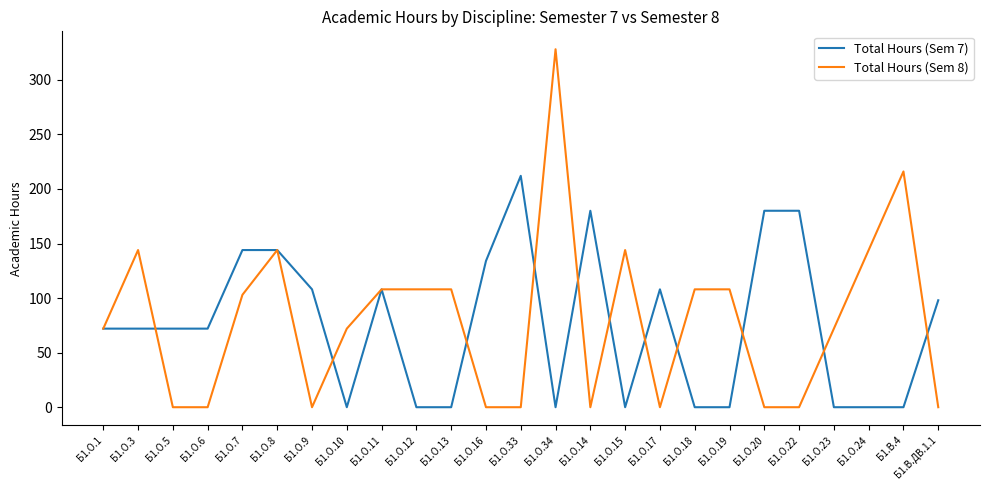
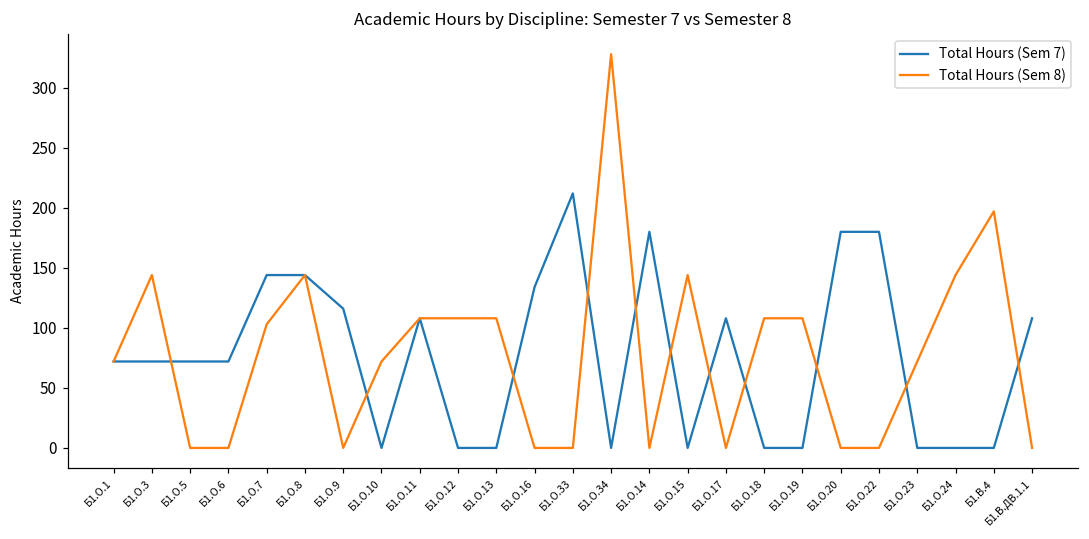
  {
    "Total Hours (Sem 7)": {
      "Б1.О.3": 72,
      "Б1.О.5": 72,
      "Б1.О.6": 72,
      "Б1.О.7": 144,
-     "Б1.О.9": 108,
+     "Б1.О.9": 116,
      "Б1.О.10": 0,
      "Б1.О.12": 0,
      "Б1.О.13": 0,
      "Б1.О.16": 134,
      "Б1.О.33": 212,
      "Б1.О.34": 0,
      "Б1.О.14": 180,
      "Б1.О.15": 0,
      "Б1.О.17": 108,
      "Б1.О.18": 0,
      "Б1.О.19": 0,
      "Б1.О.20": 180,
      "Б1.О.22": 180,
      "Б1.О.23": 0,
      "Б1.О.24": 0,
      "Б1.В.4": 0,
-     "Б1.В.ДВ.1.1": 98
+     "Б1.В.ДВ.1.1": 108
    },
    "Total Hours (Sem 8)": {
      "Б1.О.3": 144,
      "Б1.О.5": 0,
      "Б1.О.6": 0,
      "Б1.О.7": 103,
      "Б1.О.9": 0,
      "Б1.О.10": 72,
      "Б1.О.12": 108,
      "Б1.О.13": 108,
      "Б1.О.16": 0,
      "Б1.О.33": 0,
      "Б1.О.34": 328,
      "Б1.О.14": 0,
      "Б1.О.15": 144,
      "Б1.О.17": 0,
      "Б1.О.18": 108,
      "Б1.О.19": 108,
      "Б1.О.20": 0,
      "Б1.О.22": 0,
      "Б1.О.23": 72,
      "Б1.О.24": 144,
-     "Б1.В.4": 216,
+     "Б1.В.4": 197,
      "Б1.В.ДВ.1.1": 0
    }
  }
